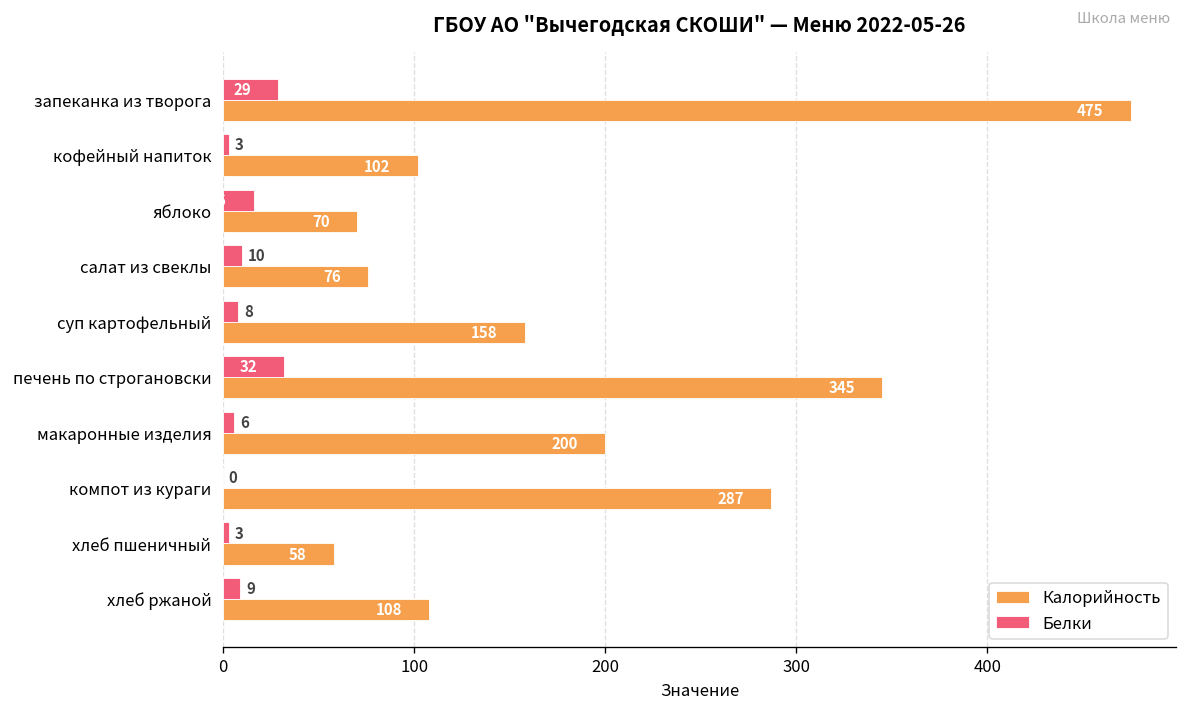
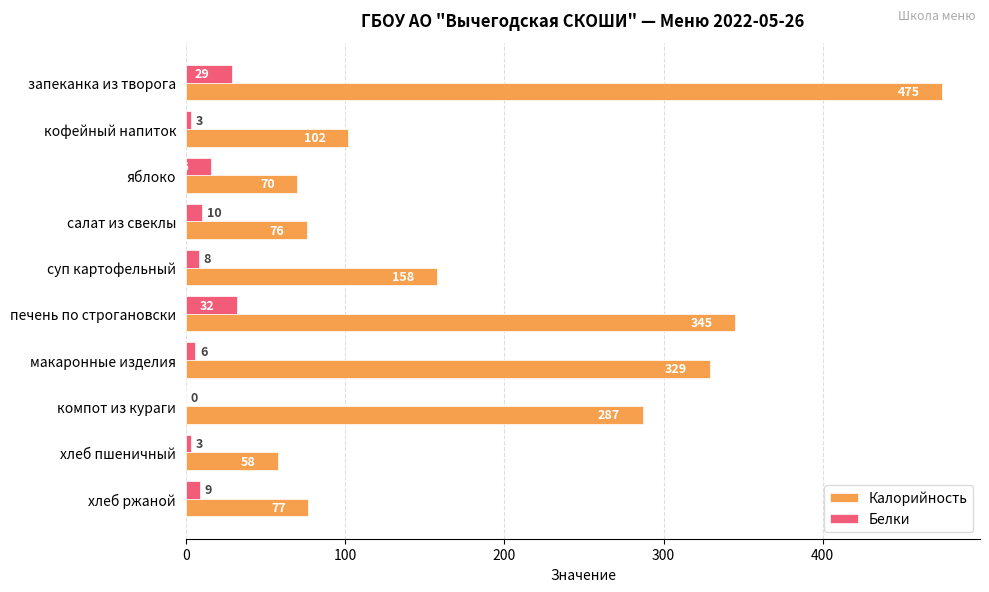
  {
    "Калорийность": {
      "запеканка из творога": 475,
      "кофейный напиток": 102,
      "яблоко": 70,
      "салат из свеклы": 76,
      "суп картофельный": 158,
      "печень по строгановски": 345,
-     "макаронные изделия": 200,
+     "макаронные изделия": 329,
      "компот из кураги": 287,
      "хлеб пшеничный": 58,
-     "хлеб ржаной": 108
+     "хлеб ржаной": 77
    },
    "Белки": {
      "запеканка из творога": 29,
      "кофейный напиток": 3,
      "салат из свеклы": 10,
      "суп картофельный": 8,
      "печень по строгановски": 32,
      "макаронные изделия": 6,
      "компот из кураги": 0,
      "хлеб пшеничный": 3,
      "хлеб ржаной": 9
    }
  }
